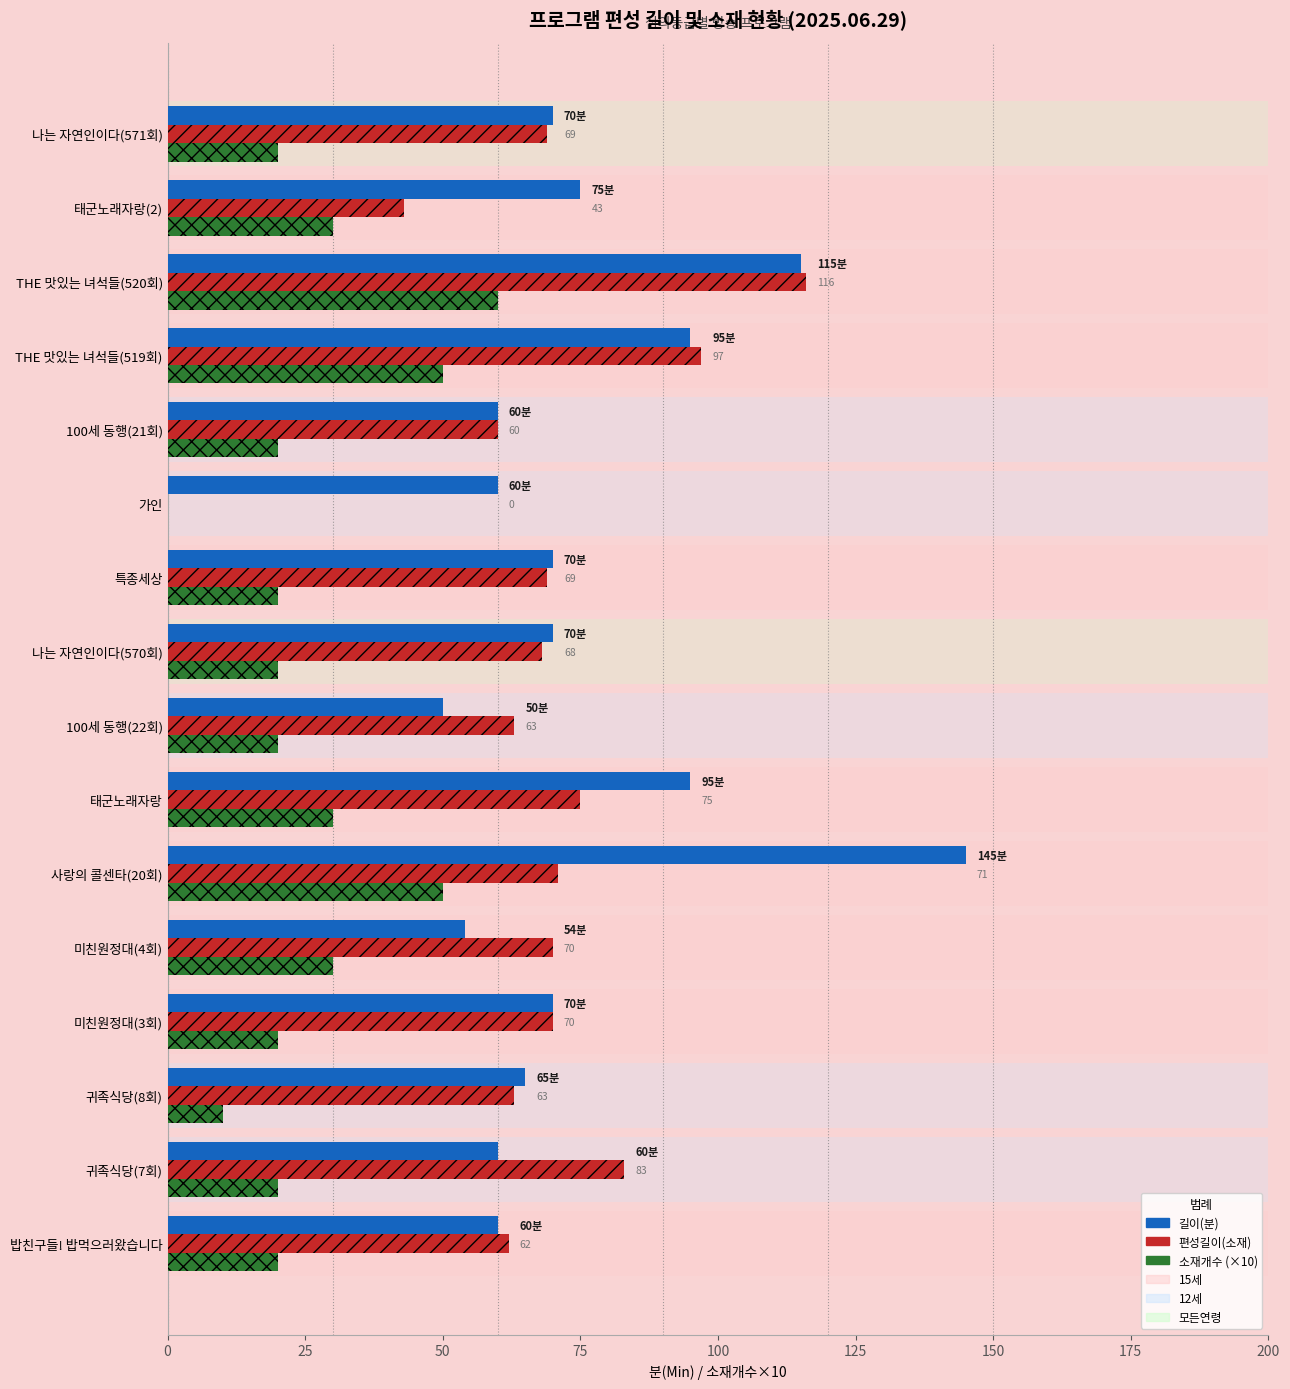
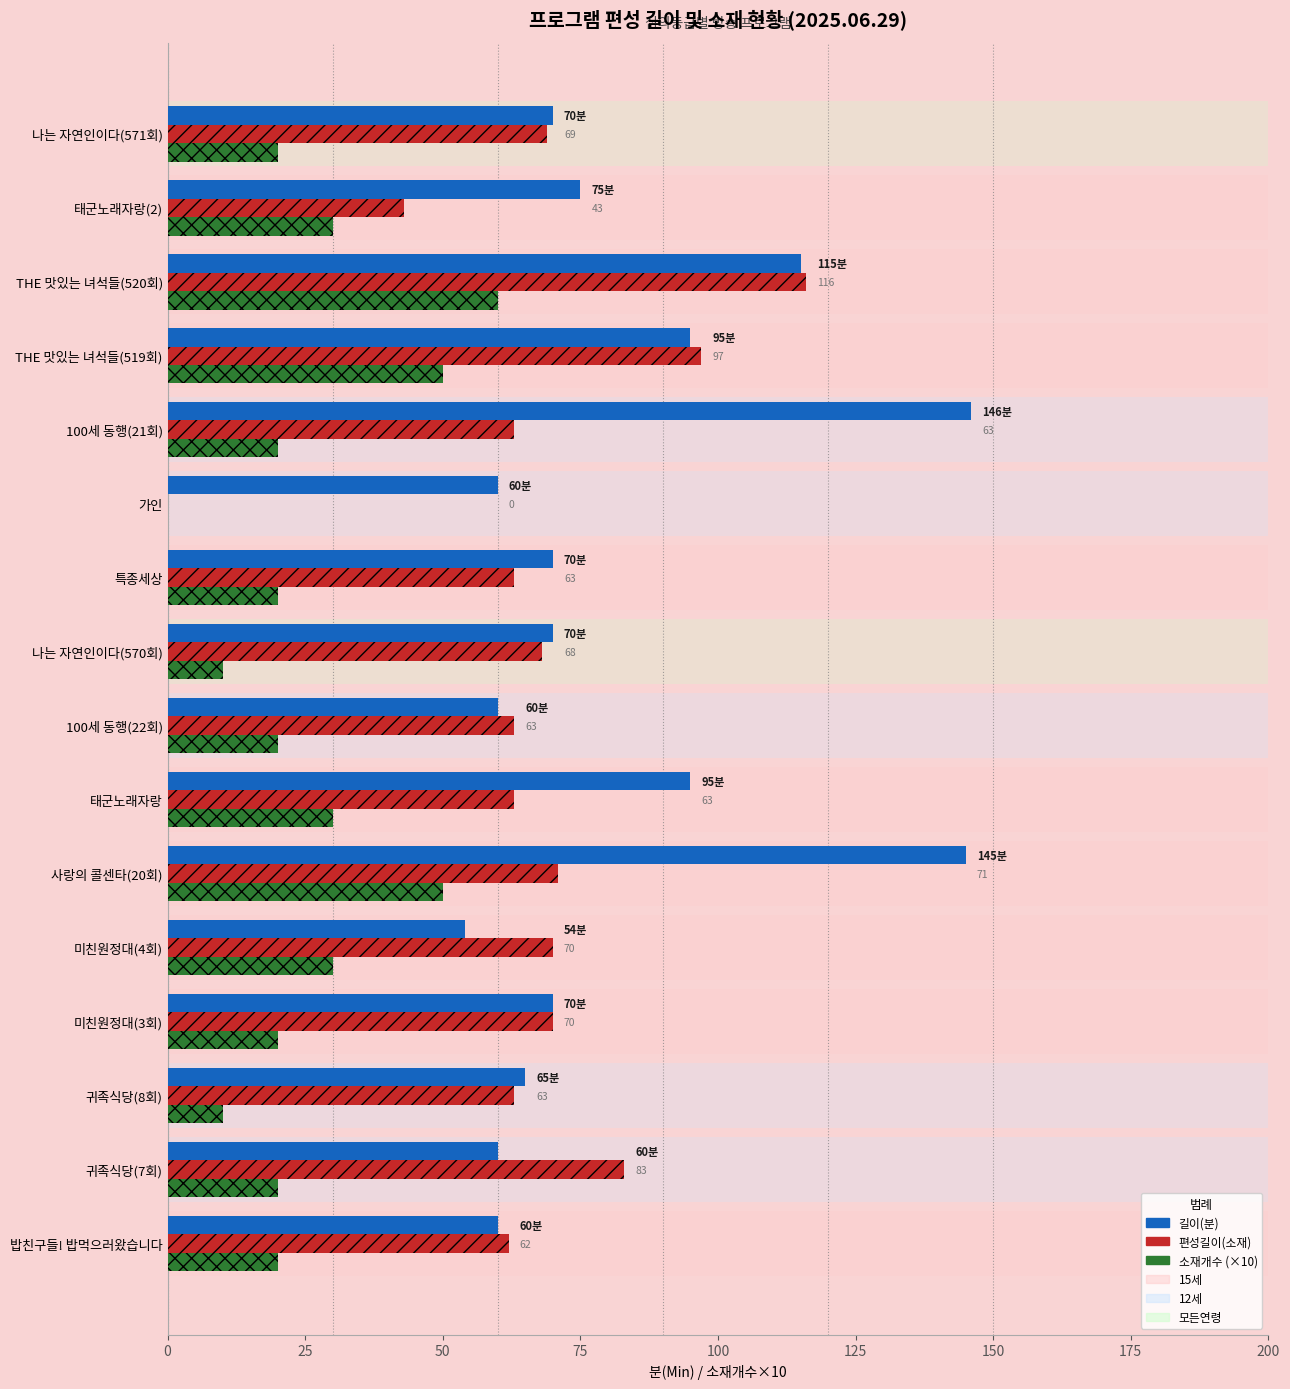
  {
    "길이(분)": {
-     "100세 동행(21회)": "60분",
-     "100세 동행(22회)": "50분"
+     "100세 동행(21회)": "146분",
+     "100세 동행(22회)": "60분"
    },
    "편성길이(소재)": {
-     "100세 동행(21회)": "60",
-     "특종세상": "69",
-     "태군노래자랑": "75"
+     "100세 동행(21회)": "63",
+     "특종세상": "63",
+     "태군노래자랑": "63"
    },
    "소재개수 (×10)": {
      "가인": "0",
-     "나는 자연인이다(570회)": "20"
+     "나는 자연인이다(570회)": "10"
    }
  }
